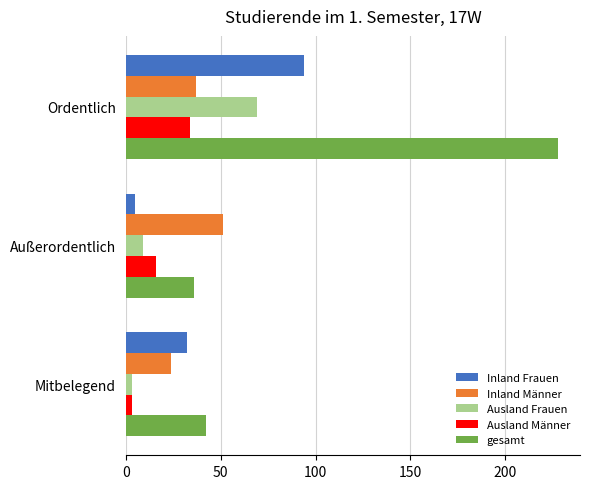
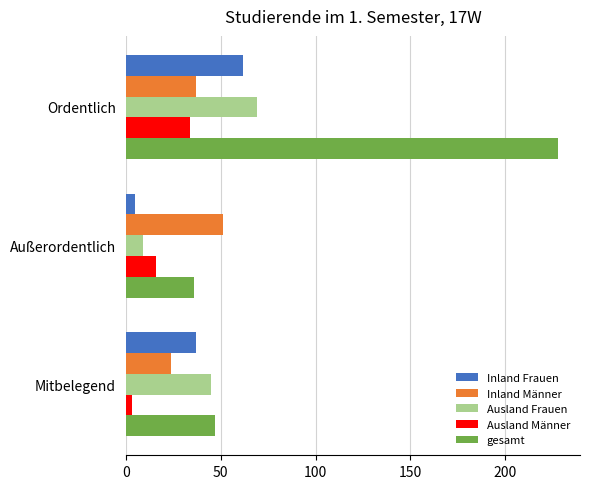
  {
    "Inland Frauen": {
-     "Ordentlich": 94,
+     "Ordentlich": 62,
      "Außerordentlich": 5,
-     "Mitbelegend": 32
+     "Mitbelegend": 37
    },
    "Inland Männer": {
      "Ordentlich": 37,
      "Außerordentlich": 51,
      "Mitbelegend": 24
    },
    "Ausland Frauen": {
      "Ordentlich": 69,
      "Außerordentlich": 9,
-     "Mitbelegend": 3
+     "Mitbelegend": 45
    },
    "Ausland Männer": {
      "Ordentlich": 34,
      "Außerordentlich": 16,
      "Mitbelegend": 3
    },
    "gesamt": {
      "Ordentlich": 228,
      "Außerordentlich": 36,
-     "Mitbelegend": 42
+     "Mitbelegend": 47
    }
  }
